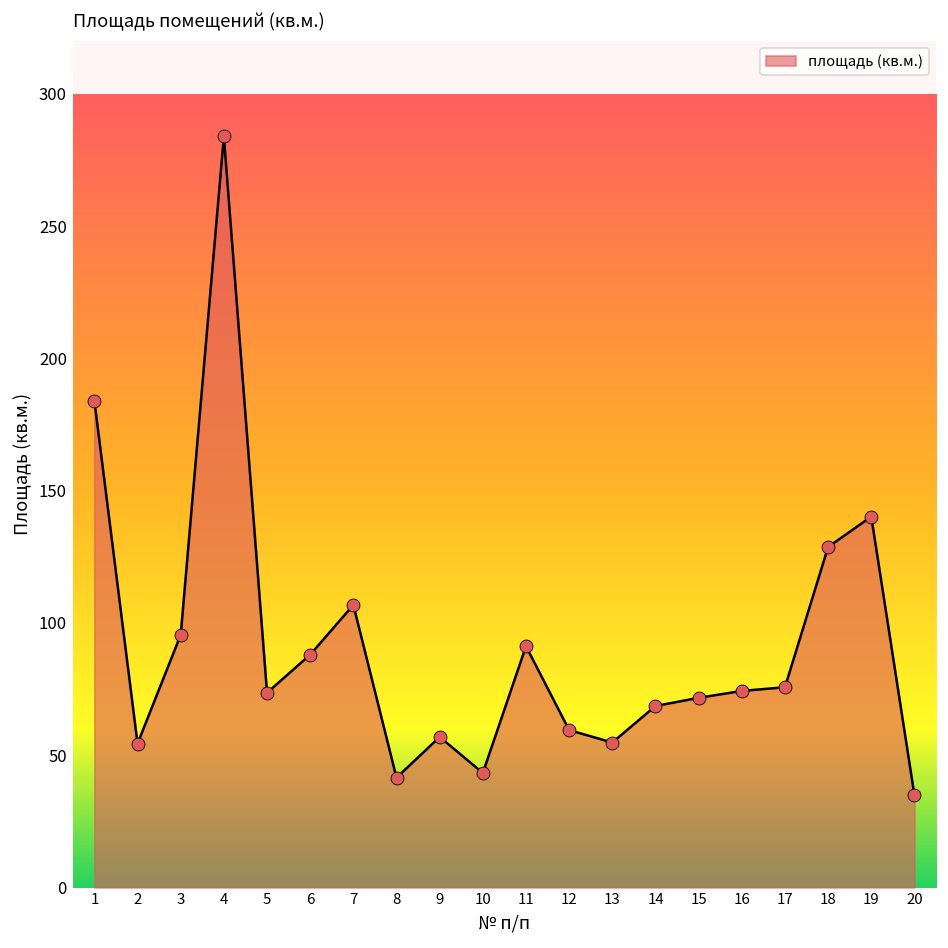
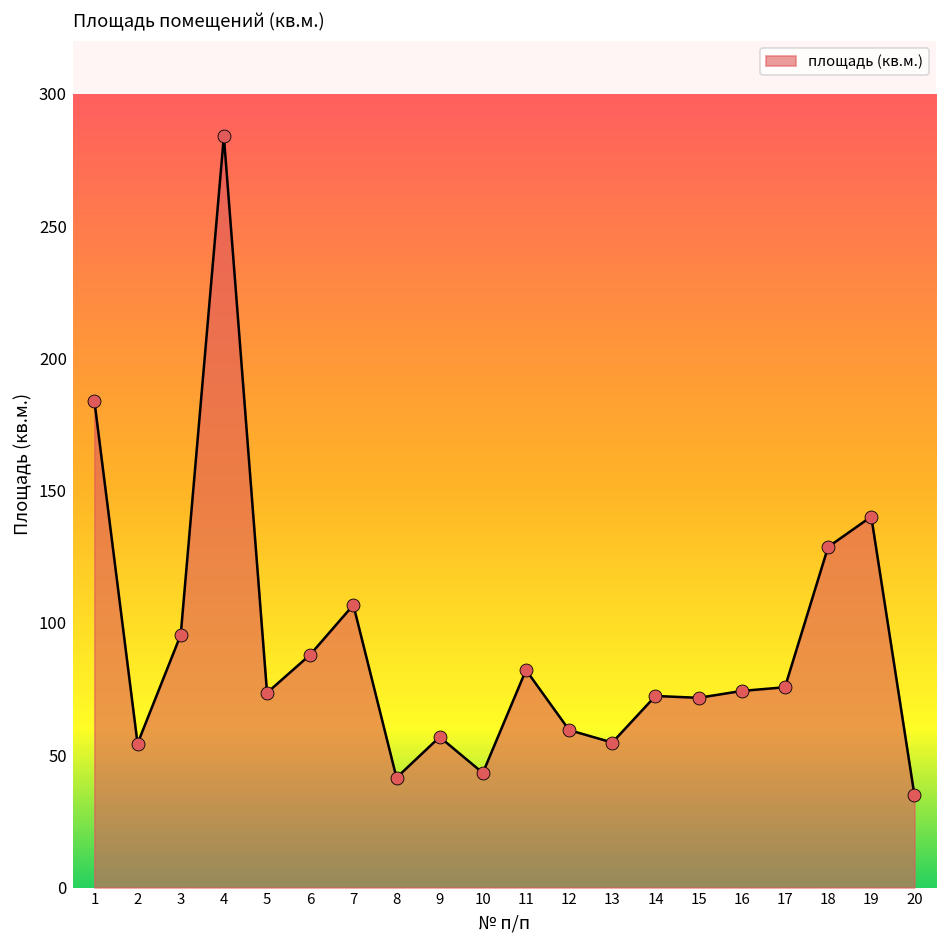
  {
    "1": 184,
    "2": 54,
    "3": 96,
    "4": 284,
    "5": 74,
    "6": 88,
    "7": 107,
    "8": 42,
    "9": 57,
    "10": 43,
-   "11": 91,
+   "11": 82,
    "12": 60,
    "13": 55,
-   "14": 69,
+   "14": 72,
    "15": 72,
    "16": 74,
    "17": 76,
    "18": 129,
    "19": 140,
    "20": 35
  }
